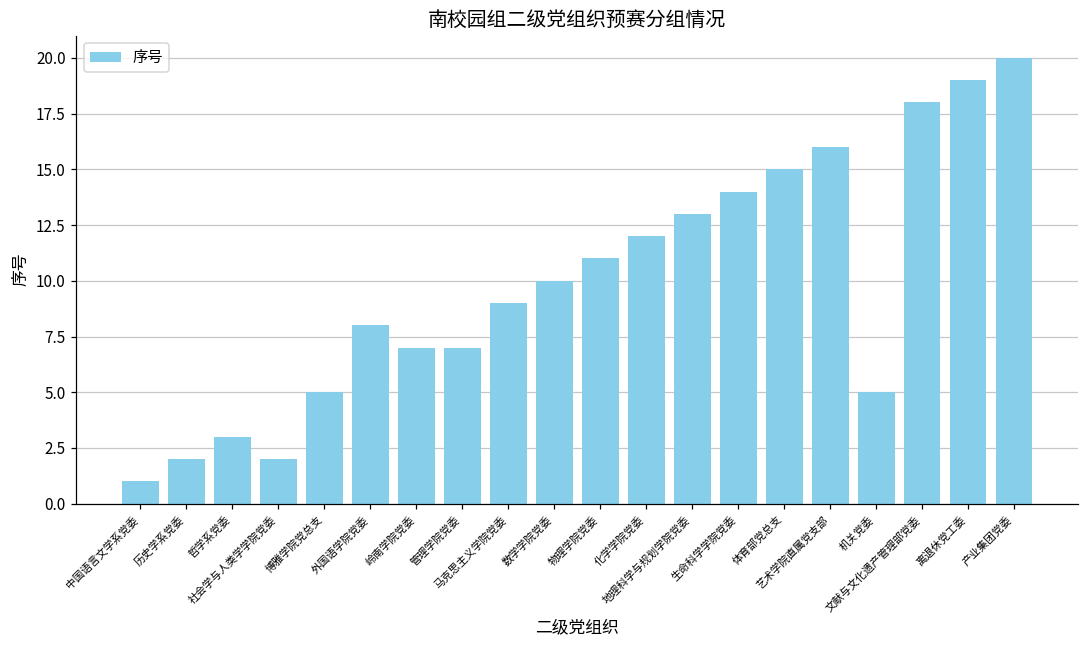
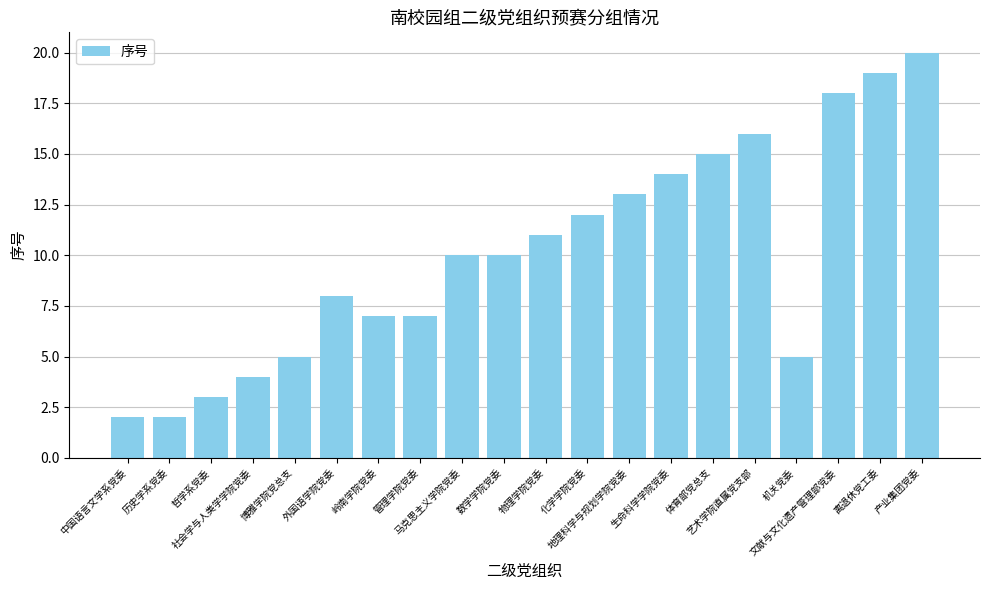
  {
-   "中国语言文学系党委": 1,
+   "中国语言文学系党委": 2,
    "历史学系党委": 2,
    "哲学系党委": 3,
-   "社会学与人类学学院党委": 2,
+   "社会学与人类学学院党委": 4,
    "博雅学院党总支": 5,
    "外国语学院党委": 8,
    "岭南学院党委": 7,
    "管理学院党委": 7,
-   "马克思主义学院党委": 9,
+   "马克思主义学院党委": 10,
    "数学学院党委": 10,
    "物理学院党委": 11,
    "化学学院党委": 12,
    "地理科学与规划学院党委": 13,
    "生命科学学院党委": 14,
    "体育部党总支": 15,
    "艺术学院直属党支部": 16,
    "机关党委": 5,
    "文献与文化遗产管理部党委": 18,
    "离退休党工委": 19,
    "产业集团党委": 20
  }
